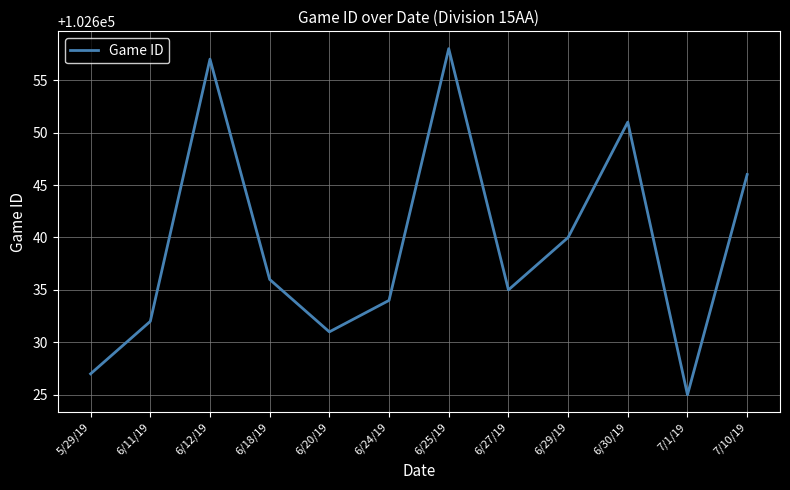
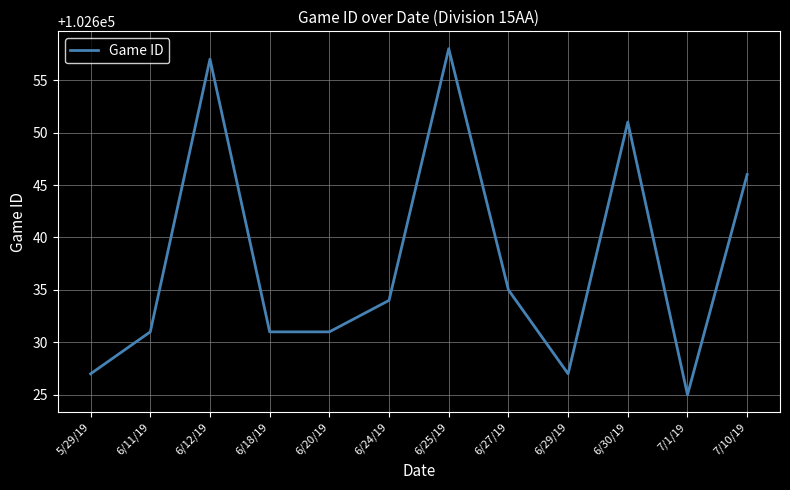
  {
    "5/29/19": 102627,
-   "6/11/19": 102632,
+   "6/11/19": 102631,
    "6/12/19": 102657,
-   "6/18/19": 102636,
+   "6/18/19": 102631,
    "6/20/19": 102631,
    "6/24/19": 102634,
    "6/25/19": 102658,
    "6/27/19": 102635,
-   "6/29/19": 102640,
+   "6/29/19": 102627,
    "6/30/19": 102651,
    "7/1/19": 102625,
    "7/10/19": 102646
  }
